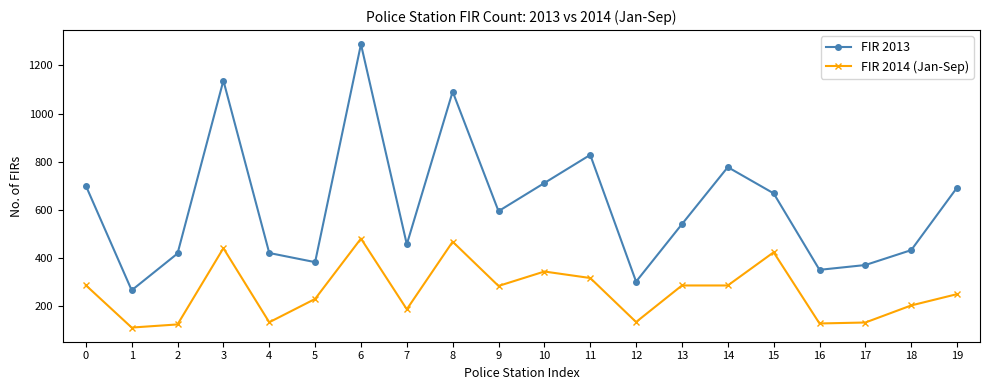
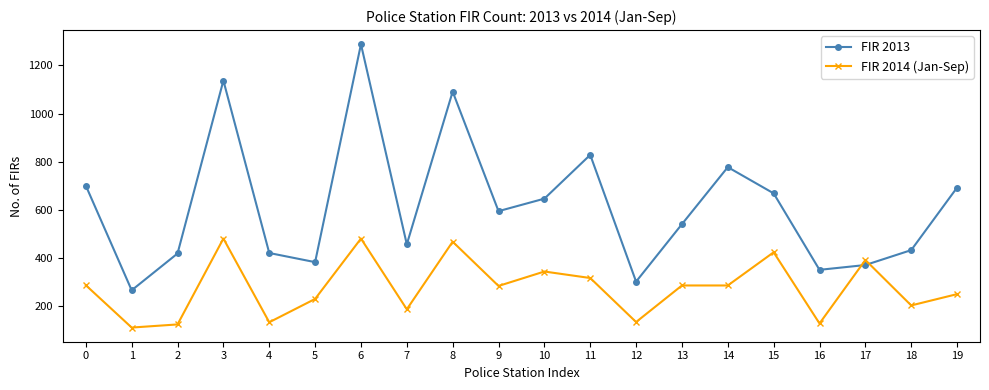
  {
    "FIR 2013": {
      "0": 700,
      "1": 270,
      "2": 420,
      "3": 1140,
      "4": 420,
      "5": 380,
      "6": 1290,
      "7": 460,
      "8": 1090,
      "9": 590,
-     "10": 710,
+     "10": 650,
      "11": 830,
      "12": 300,
      "13": 540,
      "14": 780,
      "15": 670,
      "16": 350,
      "17": 370,
      "18": 430,
      "19": 690
    },
    "FIR 2014 (Jan-Sep)": {
      "0": 290,
      "1": 110,
      "2": 120,
-     "3": 440,
+     "3": 480,
      "4": 130,
      "5": 230,
      "6": 480,
      "7": 190,
      "8": 470,
      "9": 280,
      "10": 340,
      "11": 320,
      "12": 130,
      "13": 290,
      "14": 290,
      "15": 420,
      "16": 130,
-     "17": 130,
+     "17": 390,
      "18": 200,
      "19": 250
    }
  }
